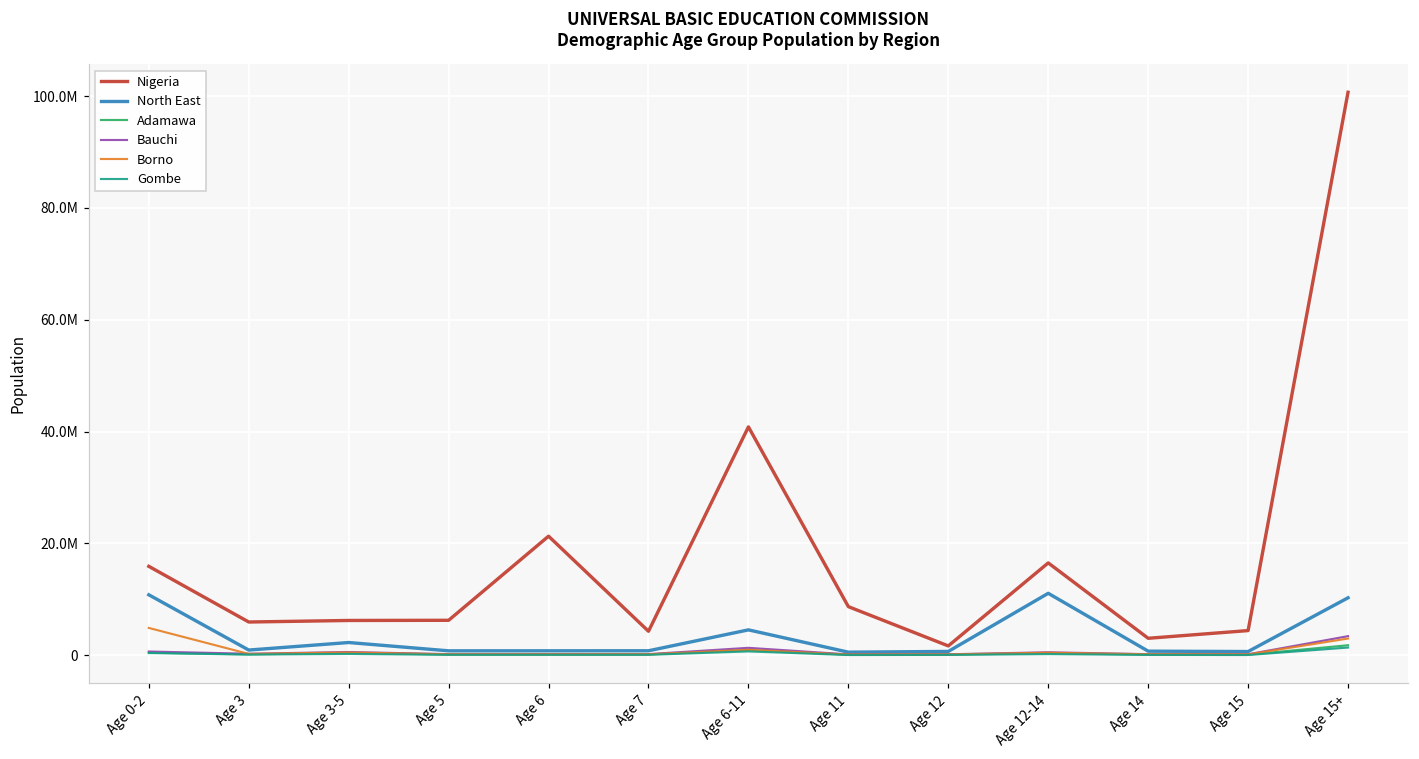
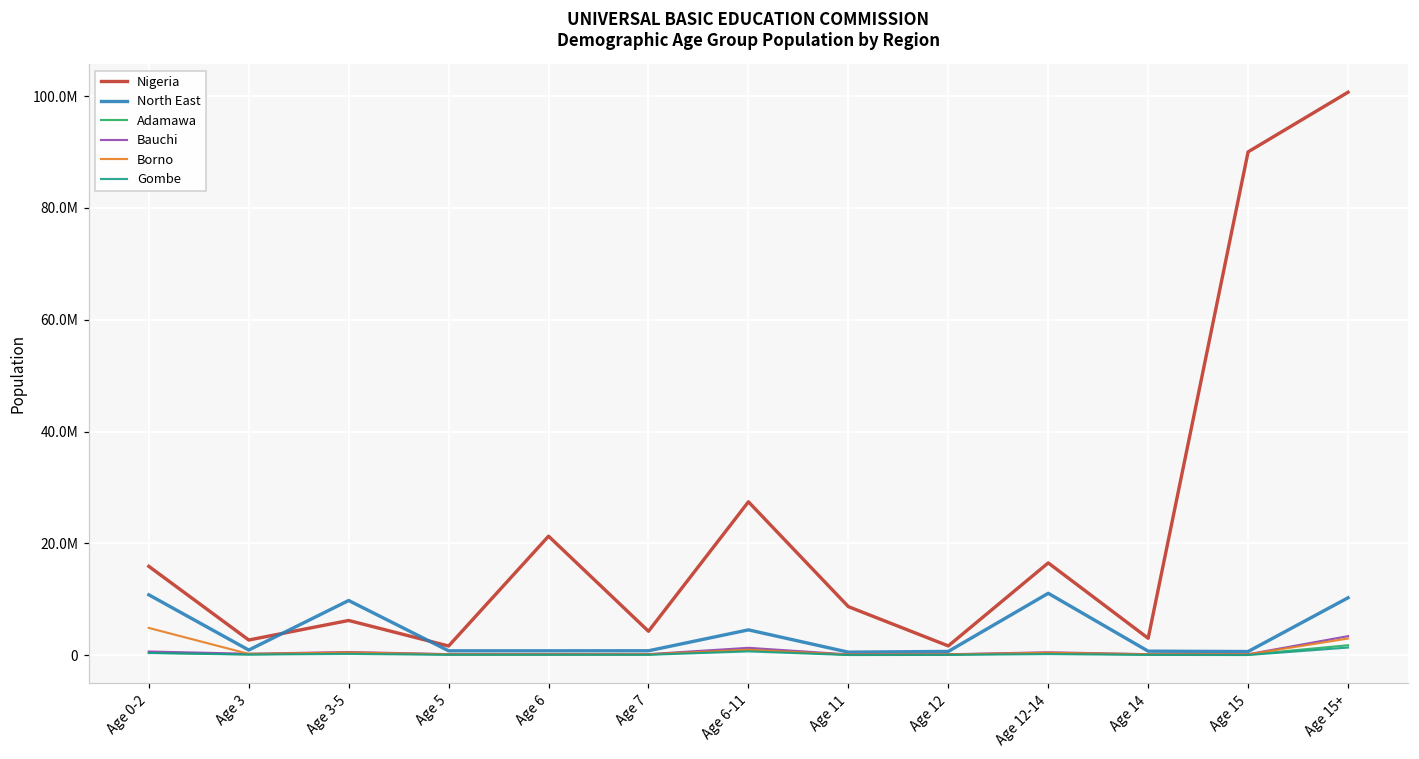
  {
    "Nigeria": {
      "Age 0-2": 16000000,
-     "Age 3": 6000000,
+     "Age 3": 3000000,
      "Age 3-5": 6000000,
-     "Age 5": 6000000,
+     "Age 5": 2000000,
      "Age 6": 21000000,
      "Age 7": 4000000,
-     "Age 6-11": 41000000,
+     "Age 6-11": 27000000,
      "Age 11": 9000000,
      "Age 12": 2000000,
      "Age 12-14": 17000000,
      "Age 14": 3000000,
-     "Age 15": 4000000,
+     "Age 15": 90000000,
      "Age 15+": 101000000
    },
    "North East": {
      "Age 0-2": 11000000,
      "Age 3": 1000000,
-     "Age 3-5": 2000000,
+     "Age 3-5": 10000000,
      "Age 5": 1000000,
      "Age 6": 1000000,
      "Age 7": 1000000,
      "Age 6-11": 5000000,
      "Age 12": 1000000,
      "Age 12-14": 11000000,
      "Age 14": 1000000,
      "Age 15+": 10000000
    },
    "Borno": {
      "Age 0-2": 5000000
    }
  }
